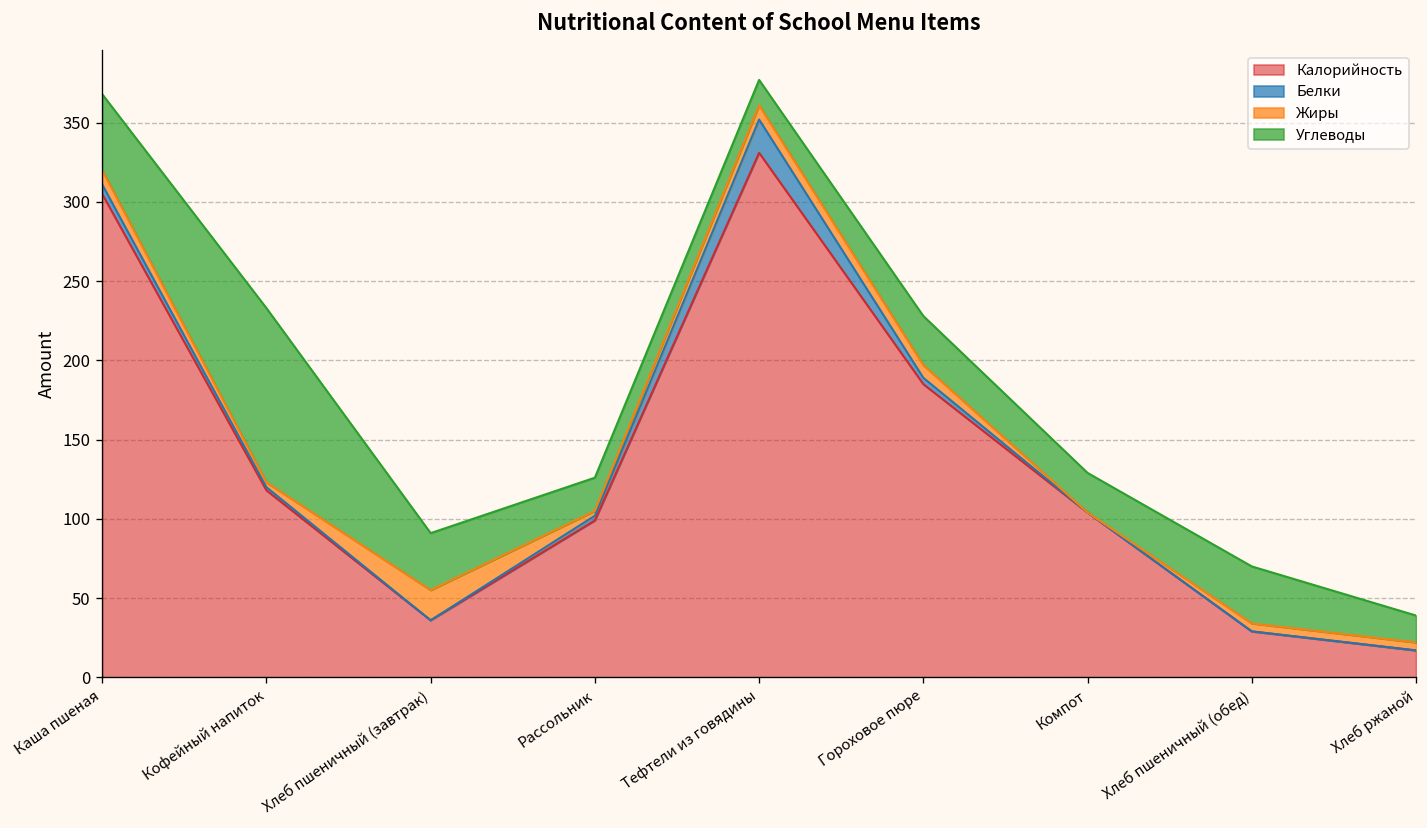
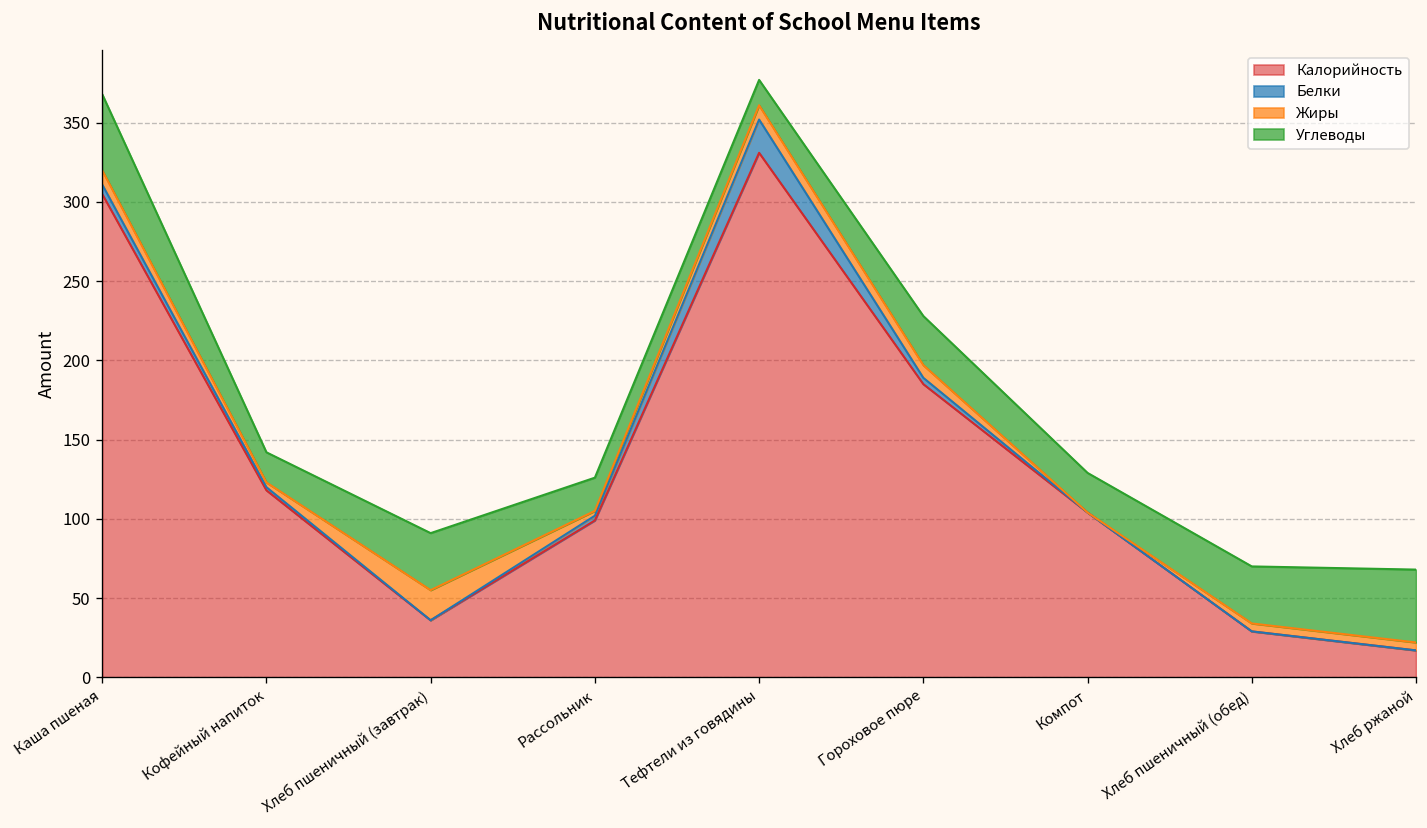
  {
    "Калорийность": {
      "Каша пшеная": 305,
      "Кофейный напиток": 118,
      "Рассольник": 99,
      "Тефтели из говядины": 331,
      "Гороховое пюре": 185
    },
    "Белки": {
      "Каша пшеная": 6,
      "Кофейный напиток": 2,
      "Рассольник": 3,
      "Тефтели из говядины": 21,
      "Гороховое пюре": 4
    },
    "Жиры": {
      "Каша пшеная": 9,
      "Кофейный напиток": 3,
      "Хлеб пшеничный (завтрак)": 19,
      "Рассольник": 3,
      "Тефтели из говядины": 9,
      "Гороховое пюре": 8,
      "Хлеб пшеничный (обед)": 5,
      "Хлеб ржаной": 5
    },
    "Углеводы": {
      "Каша пшеная": 48,
-     "Кофейный напиток": 110,
+     "Кофейный напиток": 19,
      "Хлеб пшеничный (завтрак)": 36,
      "Рассольник": 21,
      "Тефтели из говядины": 16,
      "Гороховое пюре": 31,
      "Компот": 25,
      "Хлеб пшеничный (обед)": 36,
-     "Хлеб ржаной": 17
+     "Хлеб ржаной": 46
    }
  }
